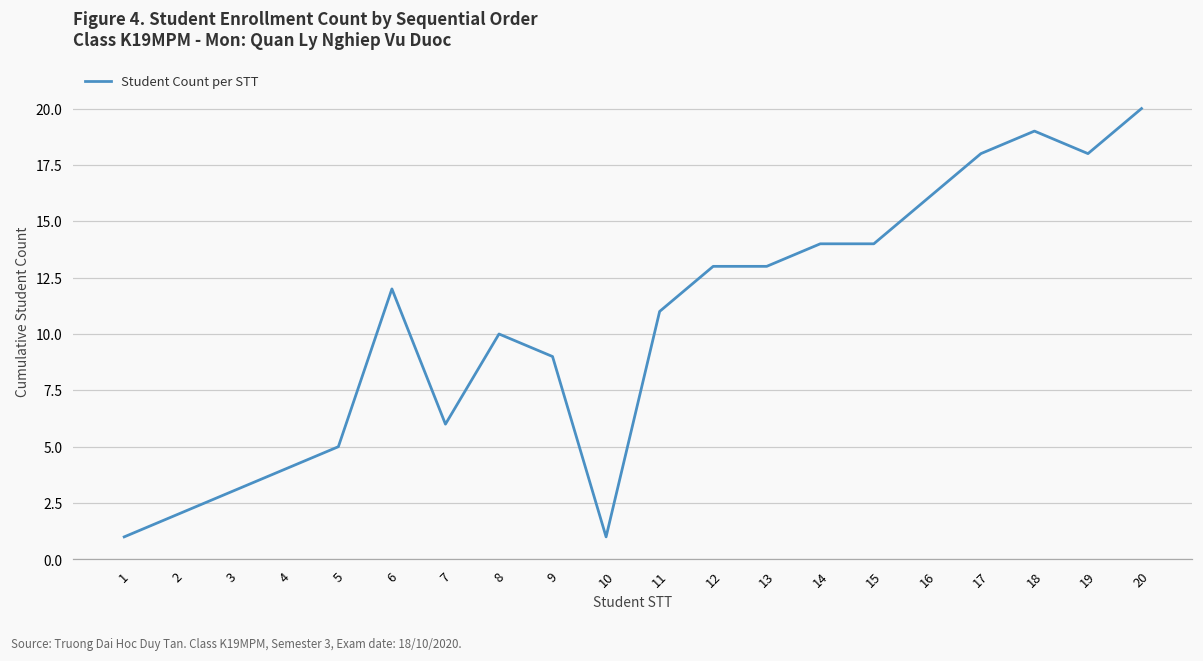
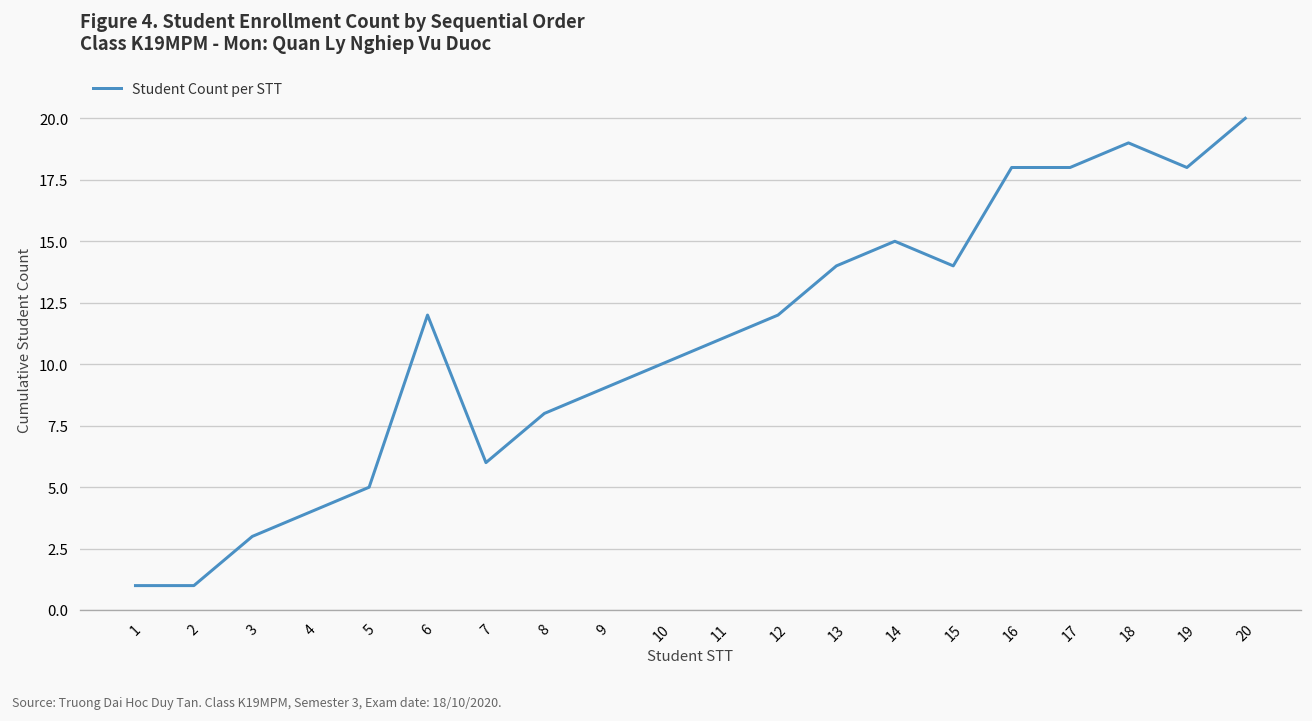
  {
    "1": 1,
-   "2": 2,
+   "2": 1,
    "3": 3,
    "4": 4,
    "5": 5,
    "6": 12,
    "7": 6,
-   "8": 10,
+   "8": 8,
    "9": 9,
-   "10": 1,
+   "10": 10,
    "11": 11,
-   "12": 13,
-   "13": 13,
-   "14": 14,
+   "12": 12,
+   "13": 14,
+   "14": 15,
    "15": 14,
-   "16": 16,
+   "16": 18,
    "17": 18,
    "18": 19,
    "19": 18,
    "20": 20
  }
